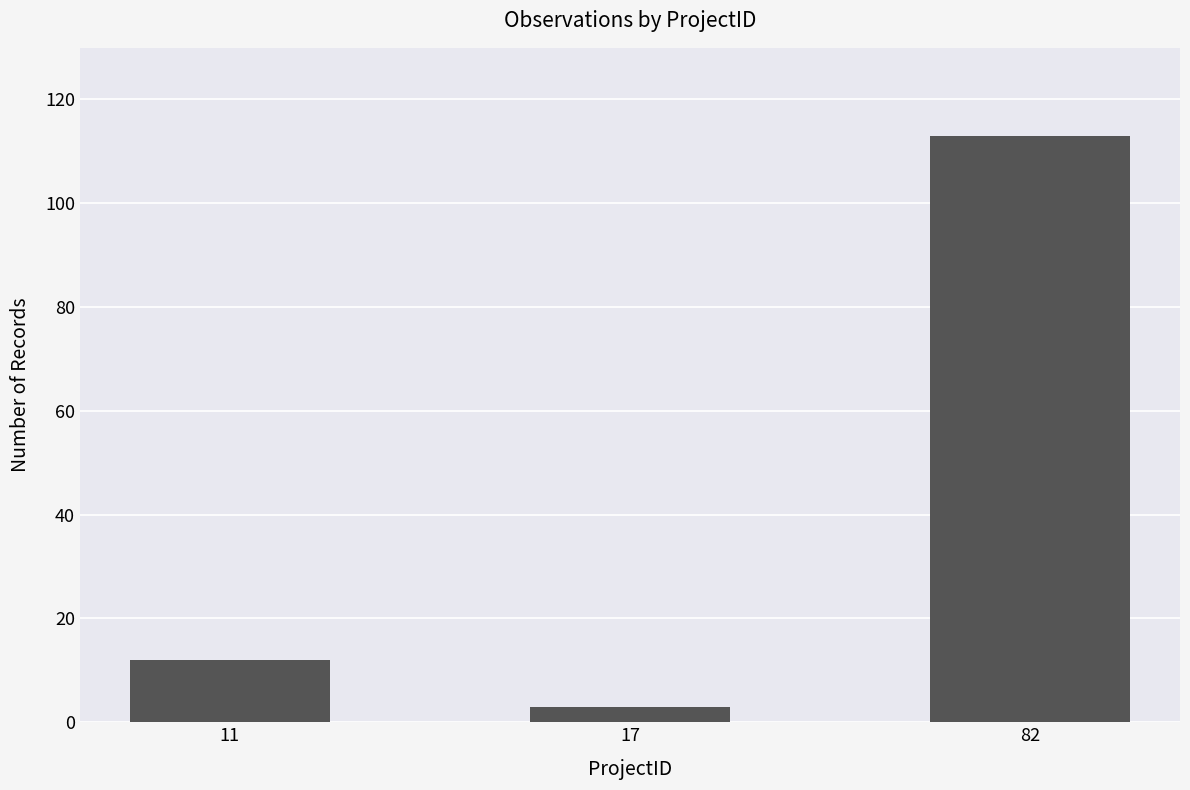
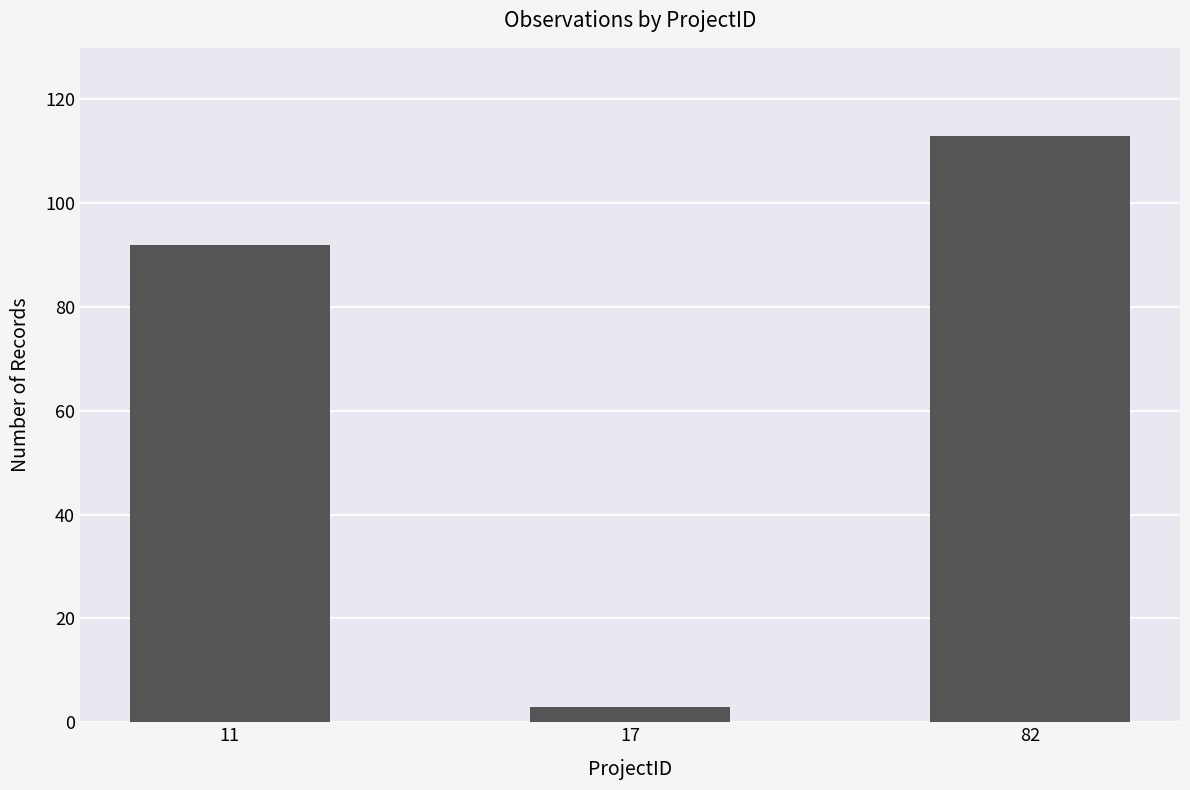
  {
-   "11": 12,
+   "11": 92,
    "17": 3,
    "82": 113
  }
